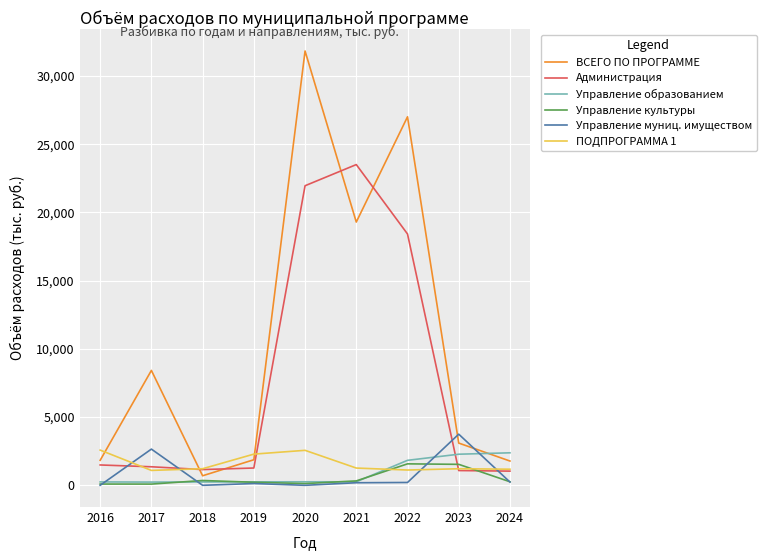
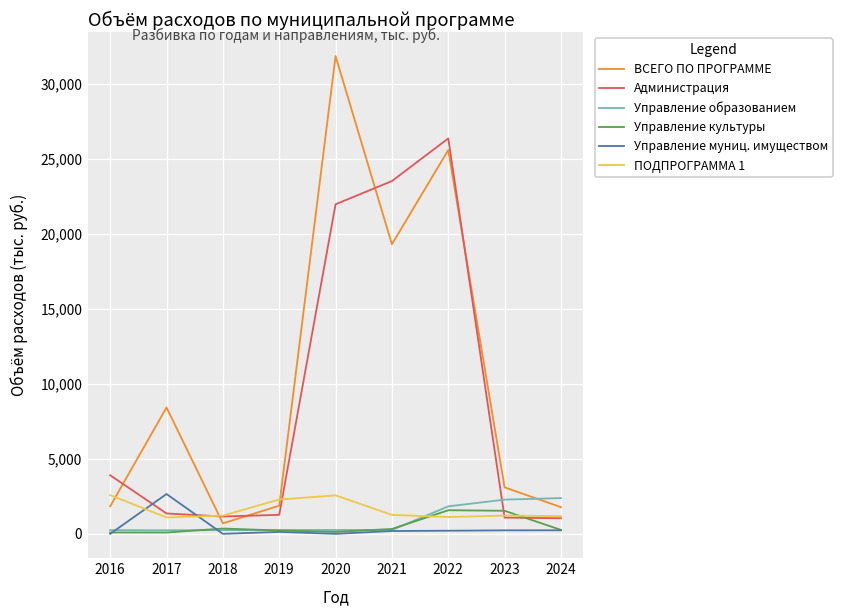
  {
    "ВСЕГО ПО ПРОГРАММЕ": {
      "2016": "1,800",
      "2017": "8,400",
      "2018": "700",
      "2019": "1,900",
      "2020": "31,800",
      "2021": "19,300",
-     "2022": "27,000",
+     "2022": "25,600",
      "2023": "3,100",
      "2024": "1,800"
    },
    "Администрация": {
-     "2016": "1,500",
+     "2016": "3,900",
      "2017": "1,400",
      "2019": "1,300",
      "2020": "22,000",
      "2021": "23,500",
-     "2022": "18,400"
+     "2022": "26,300"
    },
    "Управление образованием": {
      "2022": "1,800",
      "2023": "2,300",
      "2024": "2,400"
    },
    "Управление культуры": {
      "2022": "1,600",
      "2023": "1,500"
    },
    "Управление муниц. имуществом": {
      "2017": "2,700",
      "2018": "0",
      "2022": "200",
-     "2023": "3,700"
+     "2023": "200"
    },
    "ПОДПРОГРАММА 1": {
      "2016": "2,600",
      "2017": "1,100",
      "2019": "2,300",
      "2020": "2,600",
      "2021": "1,300",
      "2022": "1,100"
    }
  }
